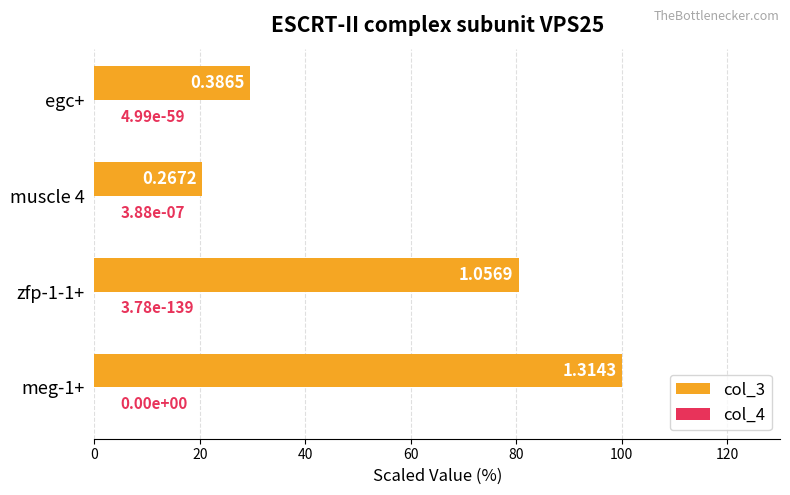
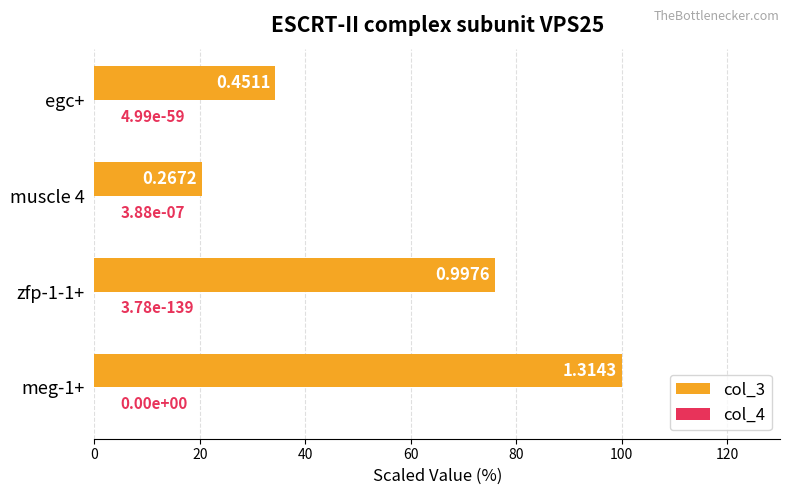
  {
    "col_3": {
-     "egc+": 0.3865,
-     "zfp-1-1+": 1.0569
+     "egc+": 0.4511,
+     "zfp-1-1+": 0.9976
    },
    "col_4": {
      "meg-1+": 0
    }
  }
